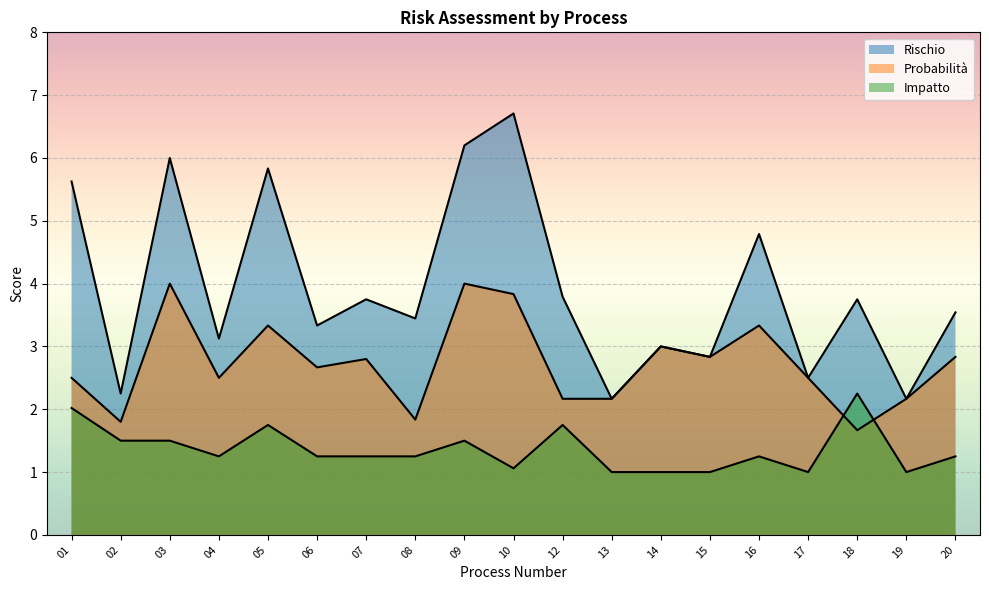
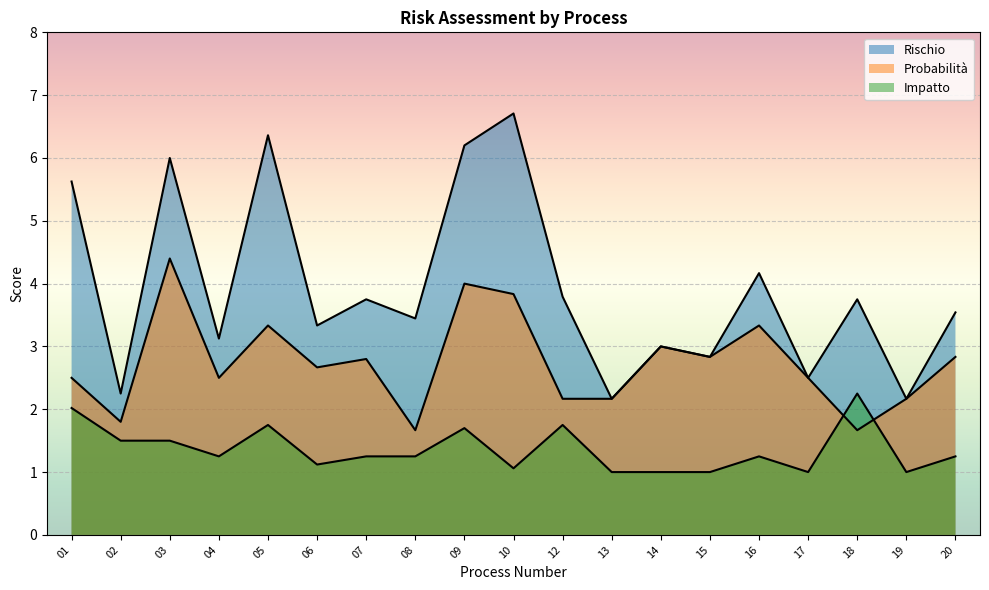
  {
    "Rischio": {
      "01": 5.6,
      "02": 2.3,
      "03": 6.0,
      "04": 3.1,
-     "05": 5.8,
+     "05": 6.4,
      "06": 3.3,
      "07": 3.8,
      "08": 3.4,
      "09": 6.2,
      "10": 6.7,
      "12": 3.8,
-     "16": 4.8,
+     "16": 4.2,
      "18": 3.8,
      "20": 3.5
    },
    "Probabilità": {
      "01": 2.5,
      "02": 1.8,
-     "03": 4.0,
+     "03": 4.4,
      "04": 2.5,
      "05": 3.3,
      "06": 2.7,
      "07": 2.8,
-     "08": 1.8,
+     "08": 1.7,
      "09": 4.0,
      "10": 3.8,
      "12": 2.2,
      "16": 3.3,
      "18": 1.7,
      "20": 2.8
    },
    "Impatto": {
      "01": 2.0,
      "02": 1.5,
      "03": 1.5,
      "04": 1.3,
      "05": 1.8,
-     "06": 1.3,
+     "06": 1.1,
      "07": 1.3,
      "08": 1.3,
-     "09": 1.5,
+     "09": 1.7,
      "10": 1.1,
      "12": 1.8,
      "13": 1.0,
      "14": 1.0,
      "15": 1.0,
      "16": 1.3,
      "17": 1.0,
      "18": 2.3,
      "19": 1.0,
      "20": 1.3
    }
  }
